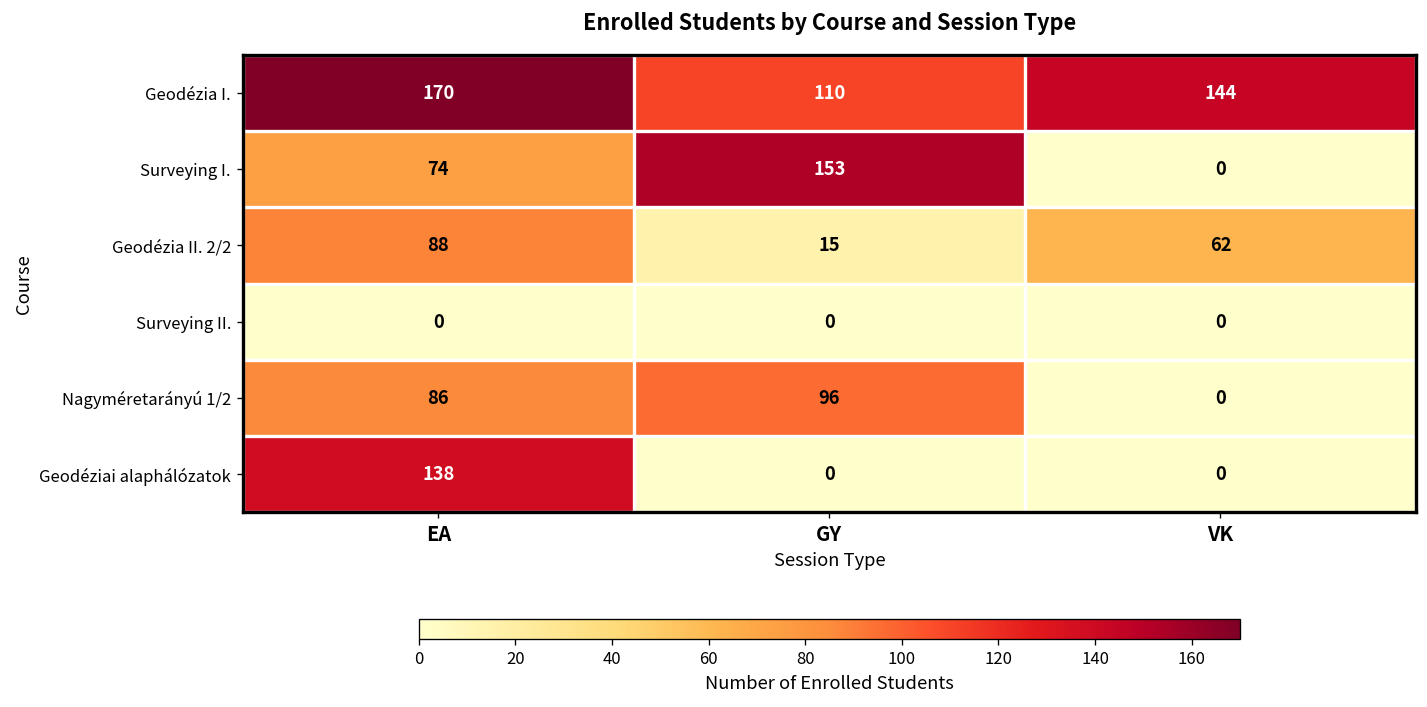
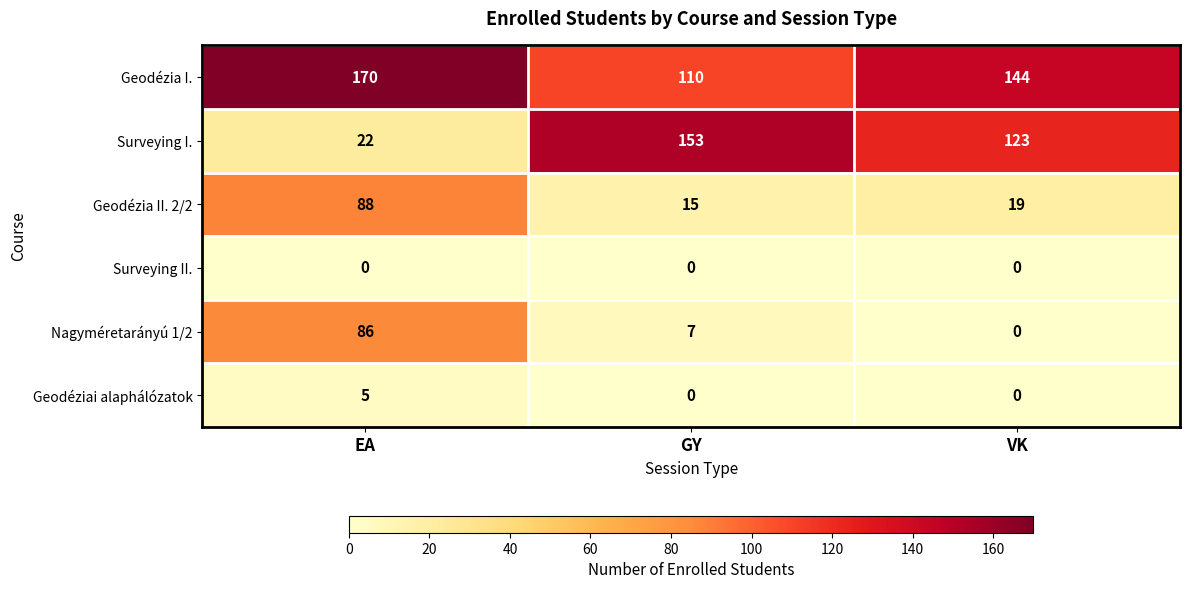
  {
    "Geodézia I.": {
      "EA": 170,
      "GY": 110,
      "VK": 144
    },
    "Surveying I.": {
-     "EA": 74,
+     "EA": 22,
      "GY": 153,
-     "VK": 0
+     "VK": 123
    },
    "Geodézia II. 2/2": {
      "EA": 88,
      "GY": 15,
-     "VK": 62
+     "VK": 19
    },
    "Surveying II.": {
      "EA": 0,
      "GY": 0,
      "VK": 0
    },
    "Nagyméretarányú 1/2": {
      "EA": 86,
-     "GY": 96,
+     "GY": 7,
      "VK": 0
    },
    "Geodéziai alaphálózatok": {
-     "EA": 138,
+     "EA": 5,
      "GY": 0,
      "VK": 0
    }
  }
